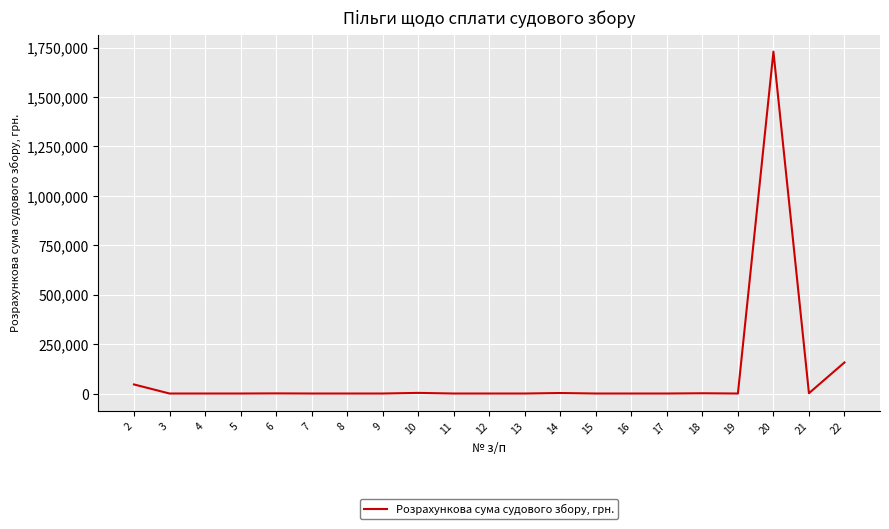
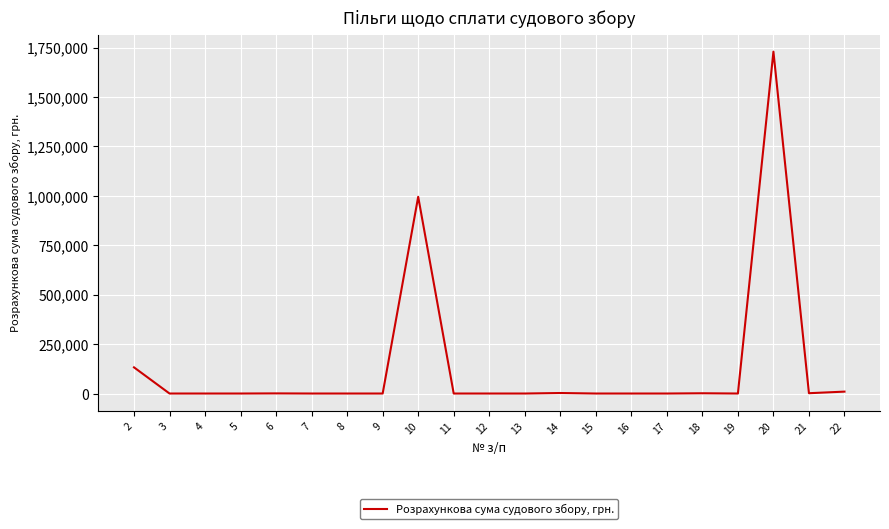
  {
-   "2": "50,000",
+   "2": "130,000",
    "3": "0",
    "4": "0",
    "5": "0",
    "6": "0",
    "7": "0",
    "8": "0",
    "9": "0",
-   "10": "0",
+   "10": "1,000,000",
    "11": "0",
    "12": "0",
    "13": "0",
    "14": "0",
    "15": "0",
    "16": "0",
    "17": "0",
    "18": "0",
    "19": "0",
    "20": "1,730,000",
    "21": "0",
-   "22": "160,000"
+   "22": "10,000"
  }
